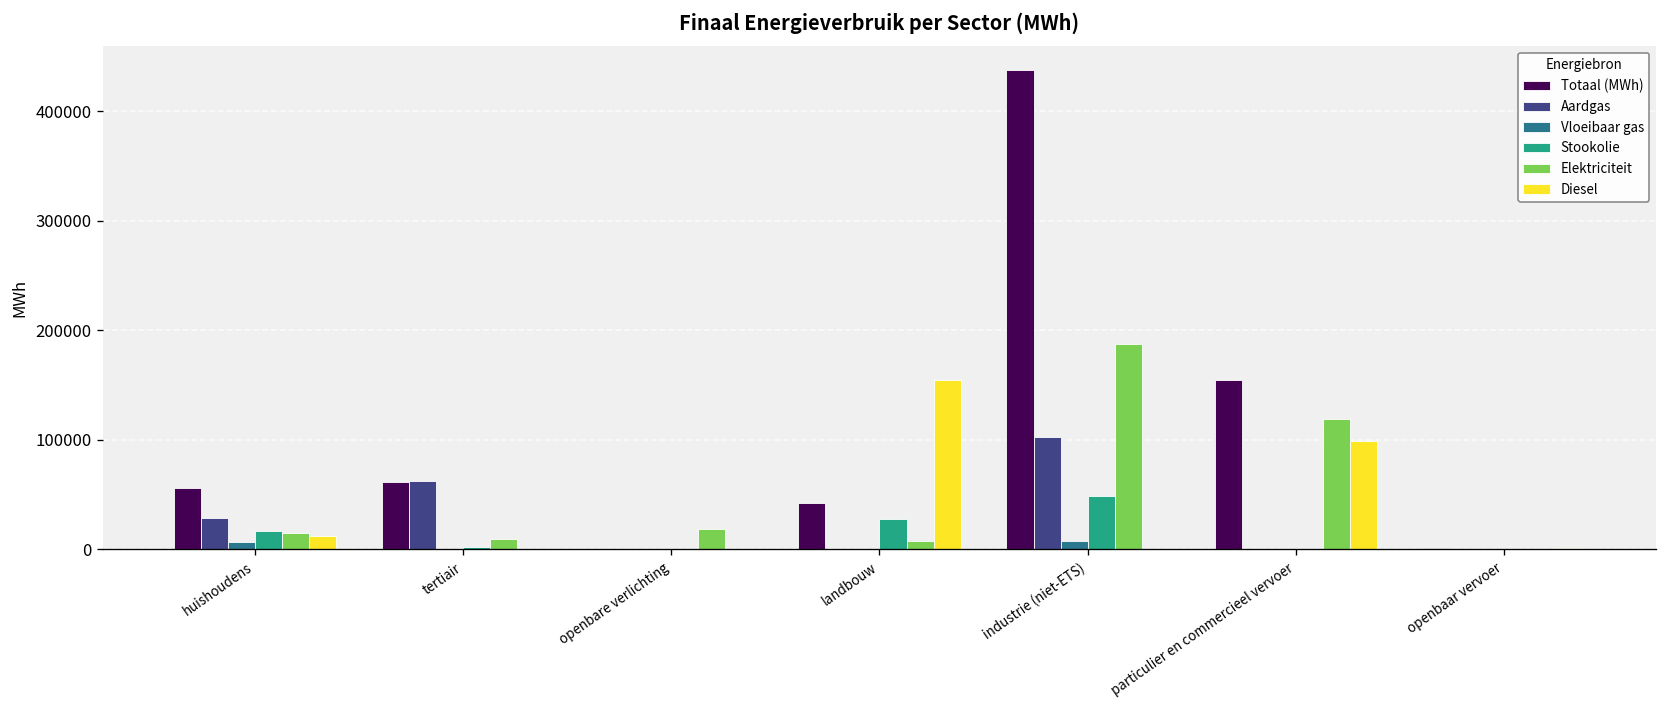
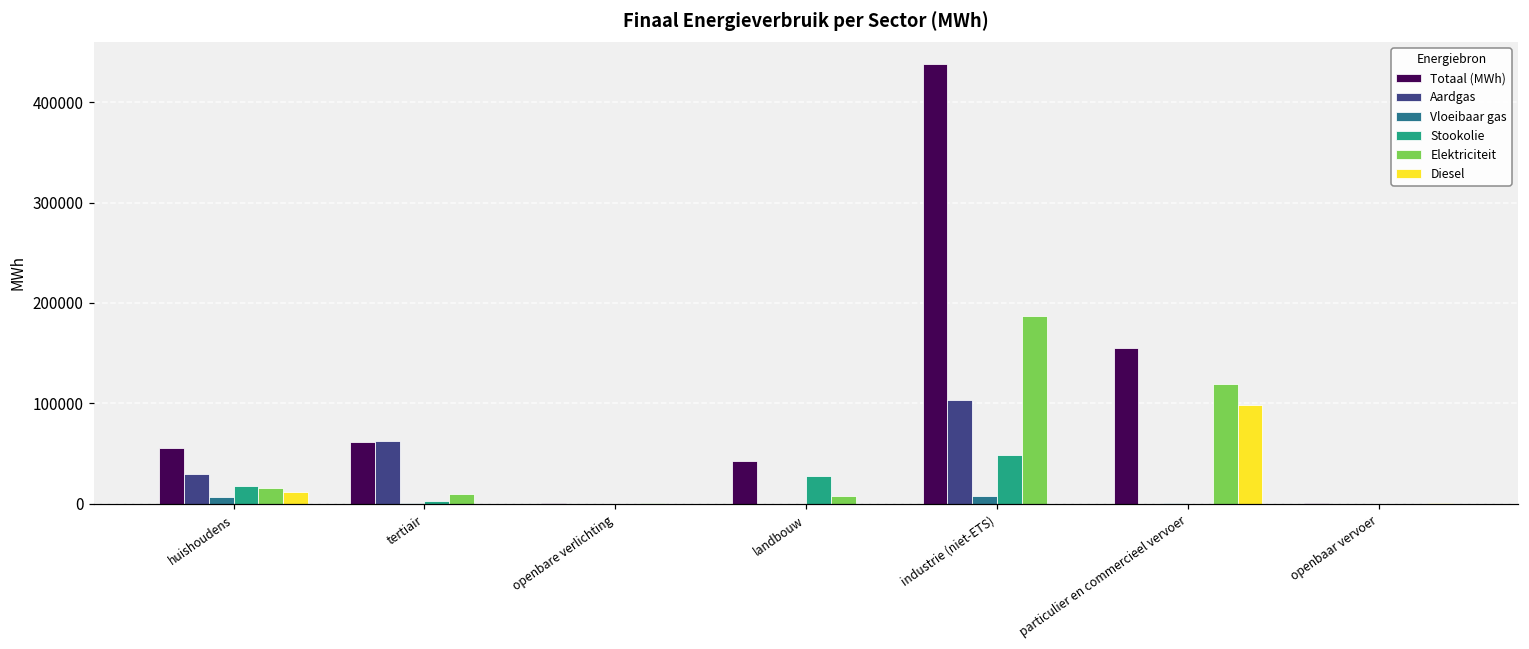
  {
    "Totaal (MWh)": {
      "huishoudens": 60000,
      "tertiair": 60000,
      "landbouw": 40000,
      "industrie (niet-ETS)": 440000,
      "particulier en commercieel vervoer": 160000
    },
    "Elektriciteit": {
      "huishoudens": 20000,
      "tertiair": 10000,
-     "openbare verlichting": 20000,
+     "openbare verlichting": 0,
      "landbouw": 10000,
      "industrie (niet-ETS)": 190000,
      "particulier en commercieel vervoer": 120000,
      "openbaar vervoer": 0
    },
    "Diesel": {
      "huishoudens": 10000,
      "tertiair": 0,
      "openbare verlichting": 0,
-     "landbouw": 150000,
+     "landbouw": 0,
      "industrie (niet-ETS)": 0,
      "particulier en commercieel vervoer": 100000
    }
  }
